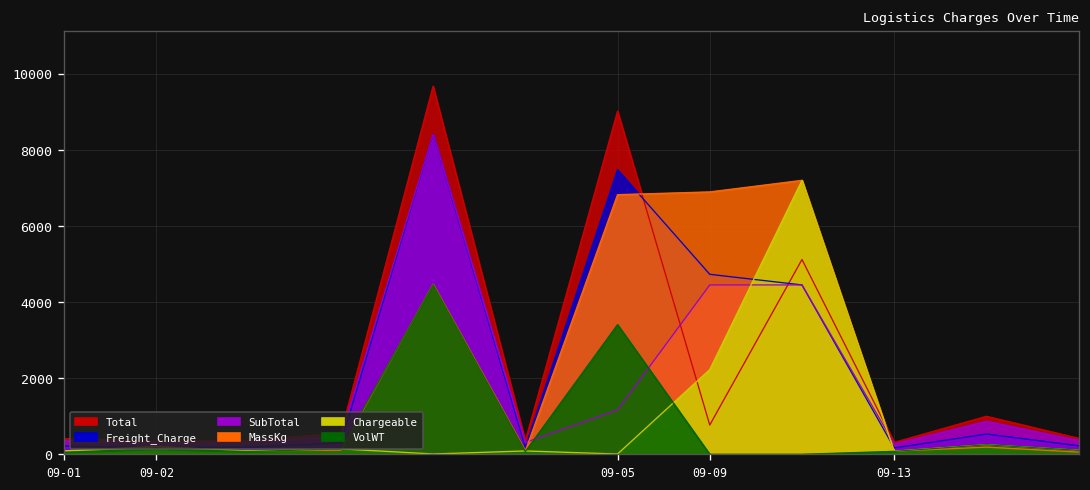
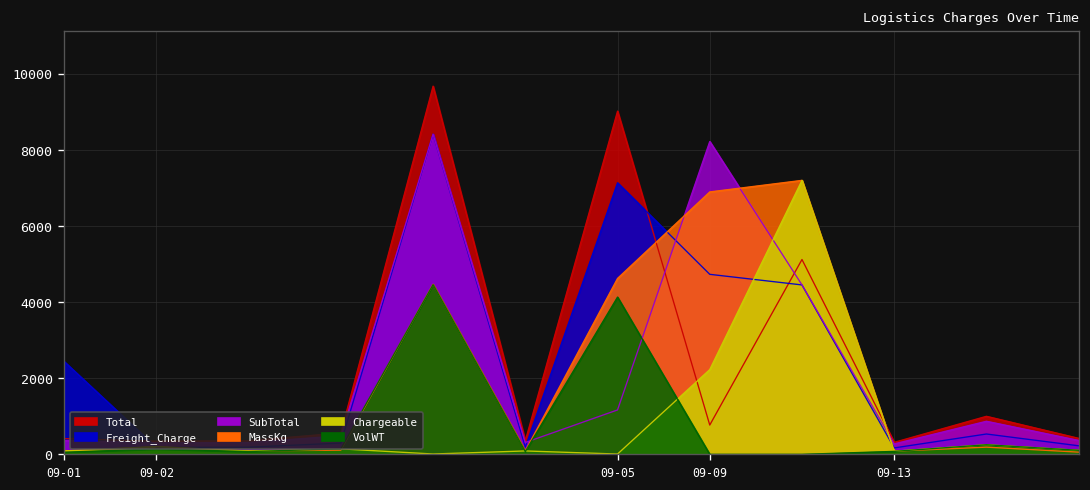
  {
    "Total": {
      "09-05": 9000,
      "09-09": 800
    },
    "Freight_Charge": {
-     "09-01": 200,
-     "09-05": 7500,
+     "09-01": 2400,
+     "09-05": 7100,
      "09-09": 4700,
      "09-13": 200
    },
    "SubTotal": {
      "09-05": 1200,
-     "09-09": 4500
+     "09-09": 8200
    },
    "MassKg": {
-     "09-05": 6800,
+     "09-05": 4600,
      "09-09": 6900
    },
    "Chargeable": {
      "09-05": 0,
      "09-09": 2200
    },
    "VolWT": {
-     "09-05": 3400,
+     "09-05": 4100,
      "09-09": 0
    }
  }
